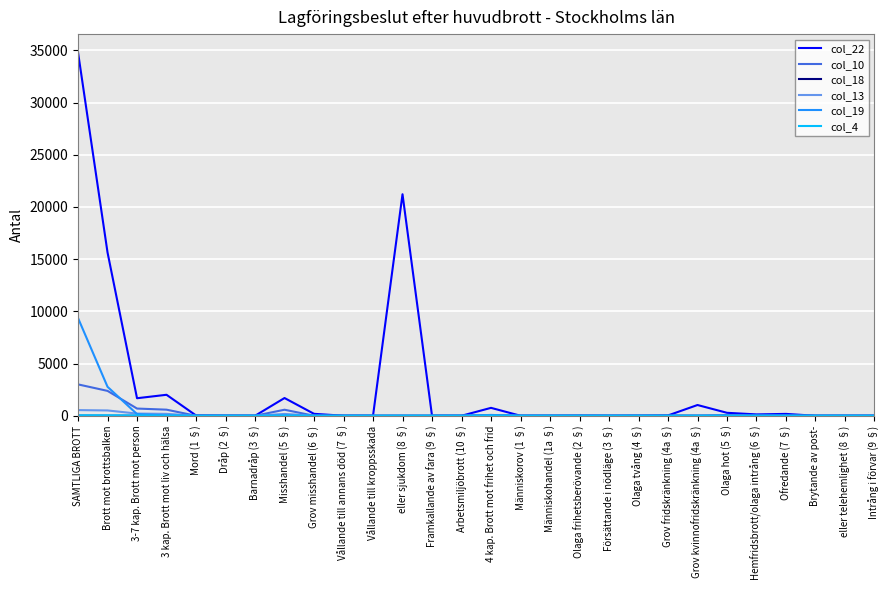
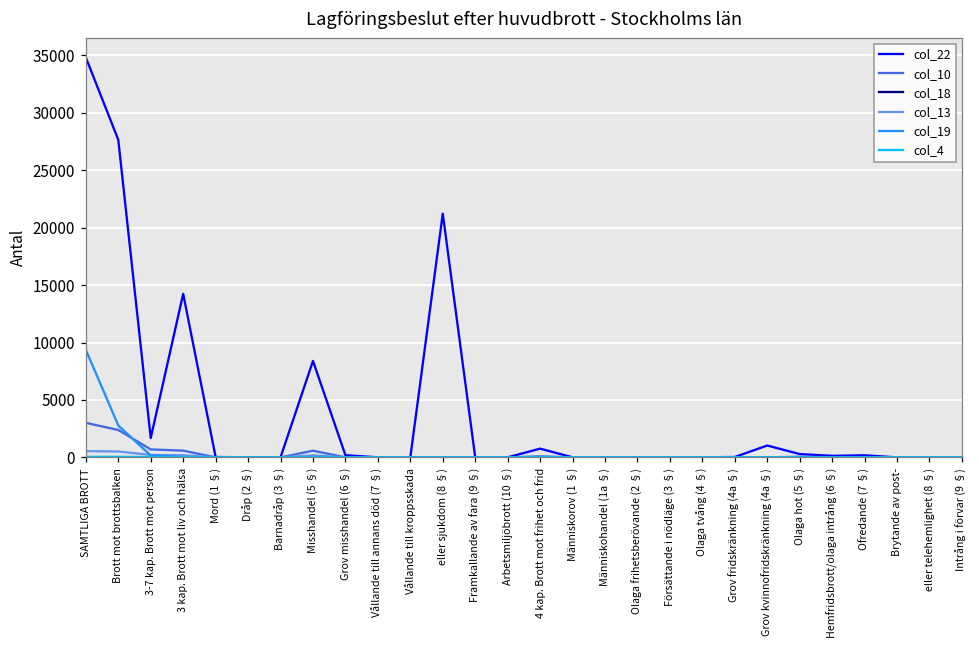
  {
    "col_22": {
      "SAMTLIGA BROTT": 34800,
-     "Brott mot brottsbalken": 15600,
+     "Brott mot brottsbalken": 27700,
      "3-7 kap. Brott mot person": 1700,
-     "3 kap. Brott mot liv och hälsa": 2000,
-     "Misshandel (5 §)": 1700,
+     "3 kap. Brott mot liv och hälsa": 14200,
+     "Misshandel (5 §)": 8400,
      "eller sjukdom (8 §)": 21200,
      "4 kap. Brott mot frihet och frid": 800,
      "Grov kvinnofridskränkning (4a §)": 1000
    }
  }
